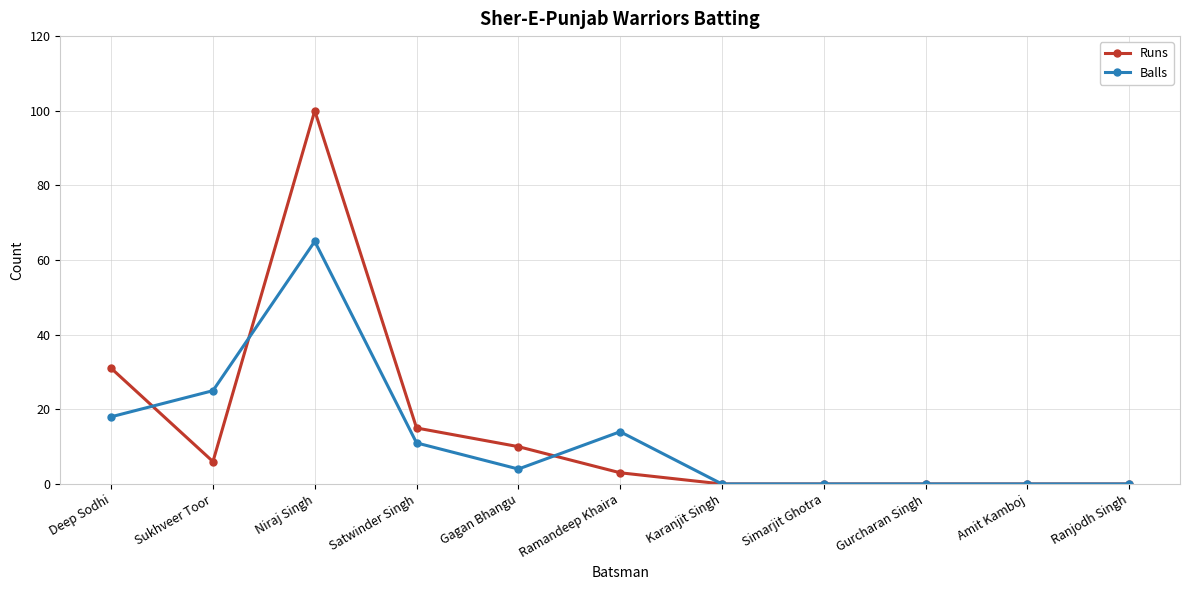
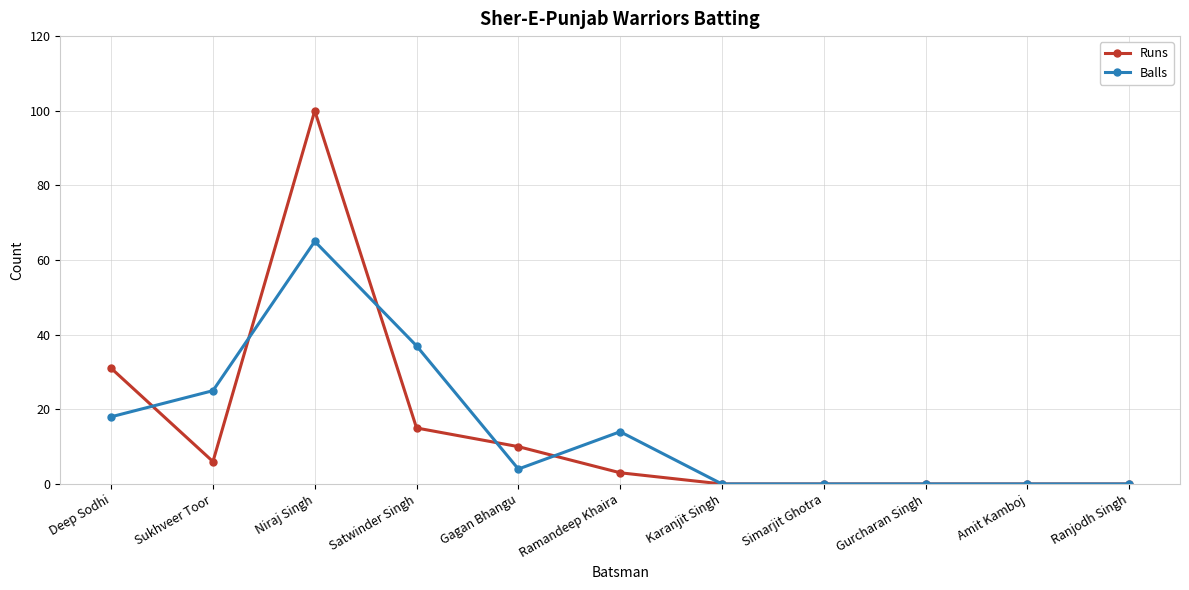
  {
    "Runs": {
      "Deep Sodhi": 31,
      "Sukhveer Toor": 6,
      "Niraj Singh": 100,
      "Satwinder Singh": 15,
      "Gagan Bhangu": 10,
      "Ramandeep Khaira": 3
    },
    "Balls": {
      "Deep Sodhi": 18,
      "Sukhveer Toor": 25,
      "Niraj Singh": 65,
-     "Satwinder Singh": 11,
+     "Satwinder Singh": 37,
      "Gagan Bhangu": 4,
      "Ramandeep Khaira": 14
    }
  }
